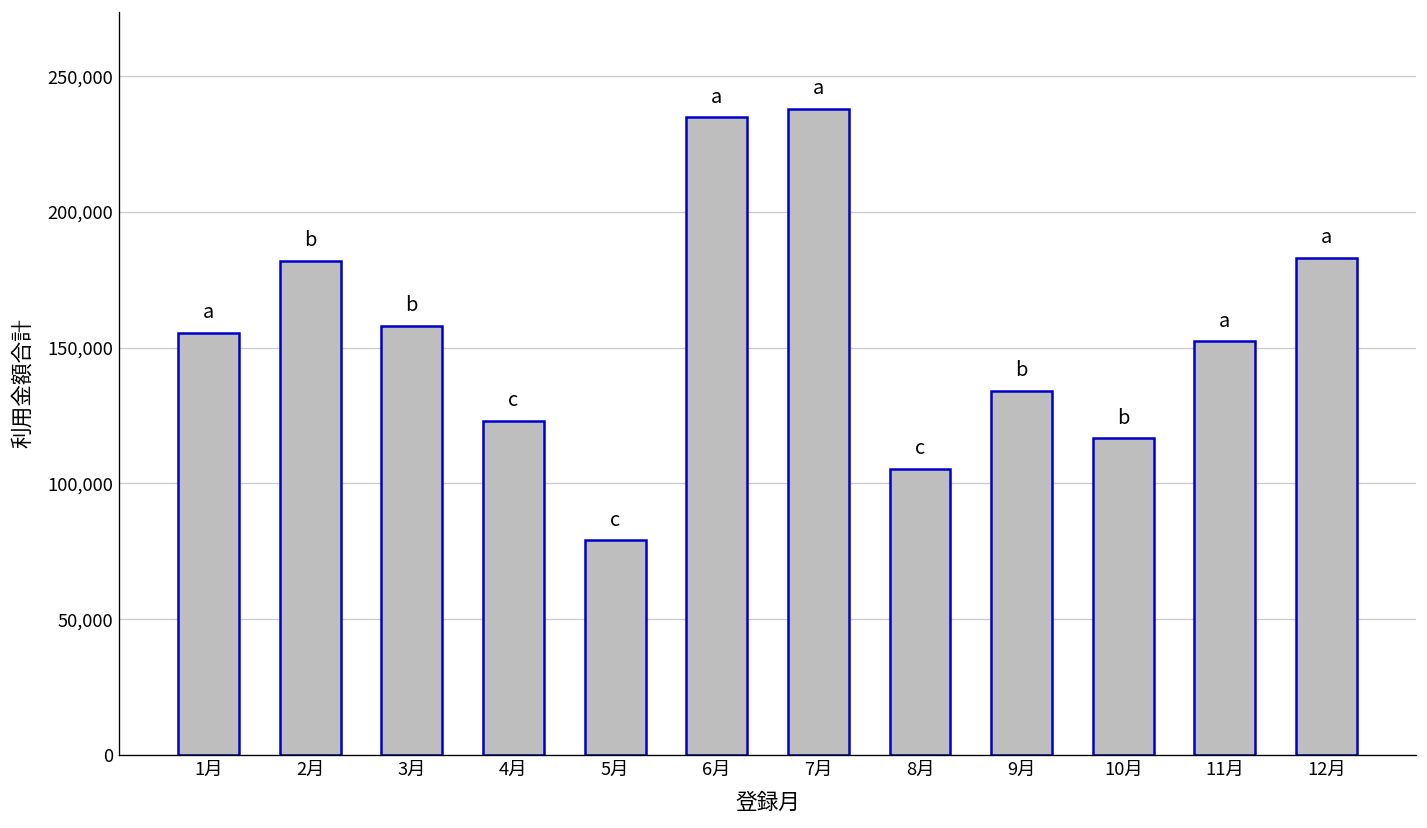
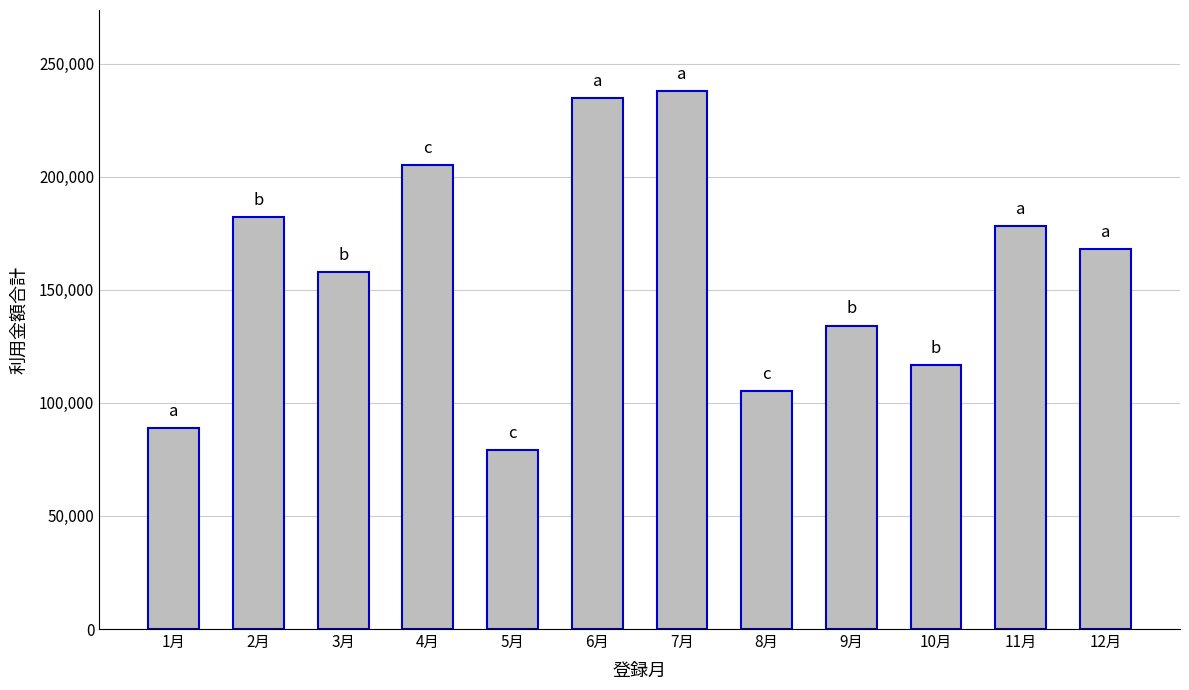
  {
-   "1月": "155,000",
+   "1月": "89,000",
    "2月": "182,000",
    "3月": "158,000",
-   "4月": "123,000",
+   "4月": "205,000",
    "5月": "79,000",
    "6月": "235,000",
    "7月": "238,000",
    "8月": "105,000",
    "9月": "134,000",
    "10月": "117,000",
-   "11月": "152,000",
-   "12月": "183,000"
+   "11月": "178,000",
+   "12月": "168,000"
  }
